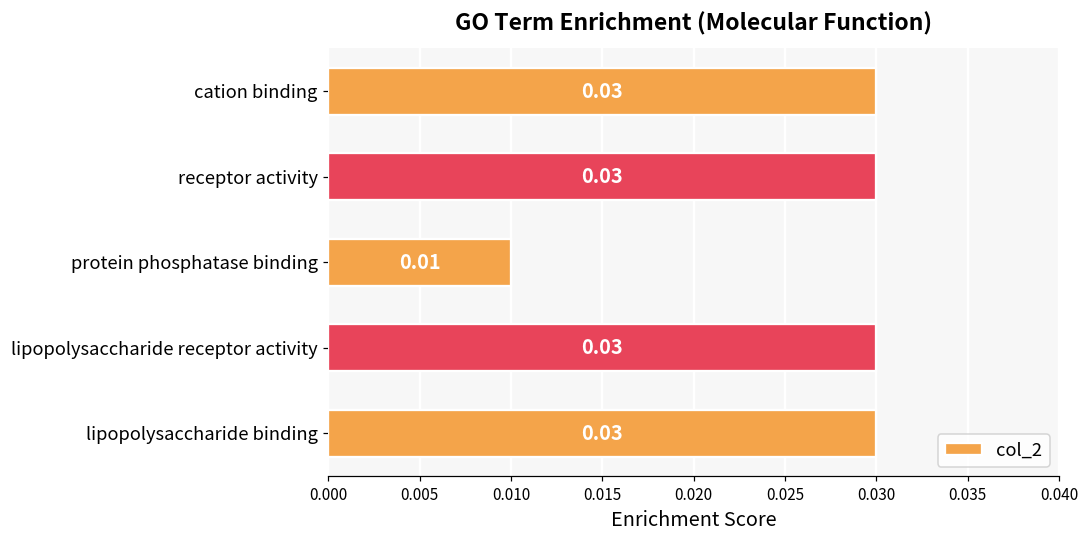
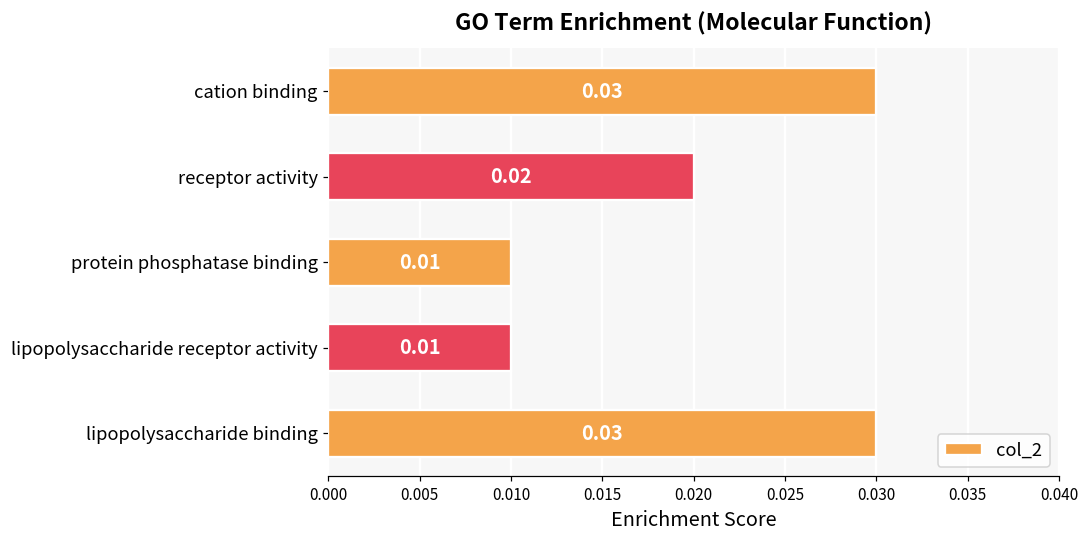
  {
    "cation binding": 0.03,
-   "receptor activity": 0.03,
+   "receptor activity": 0.02,
    "protein phosphatase binding": 0.01,
-   "lipopolysaccharide receptor activity": 0.03,
+   "lipopolysaccharide receptor activity": 0.01,
    "lipopolysaccharide binding": 0.03
  }
